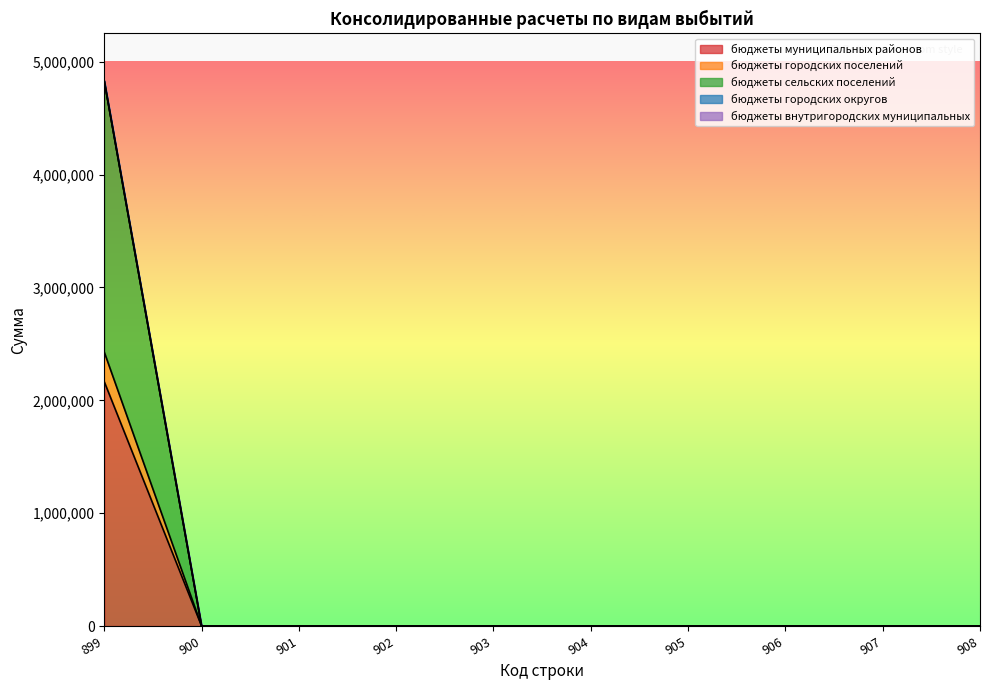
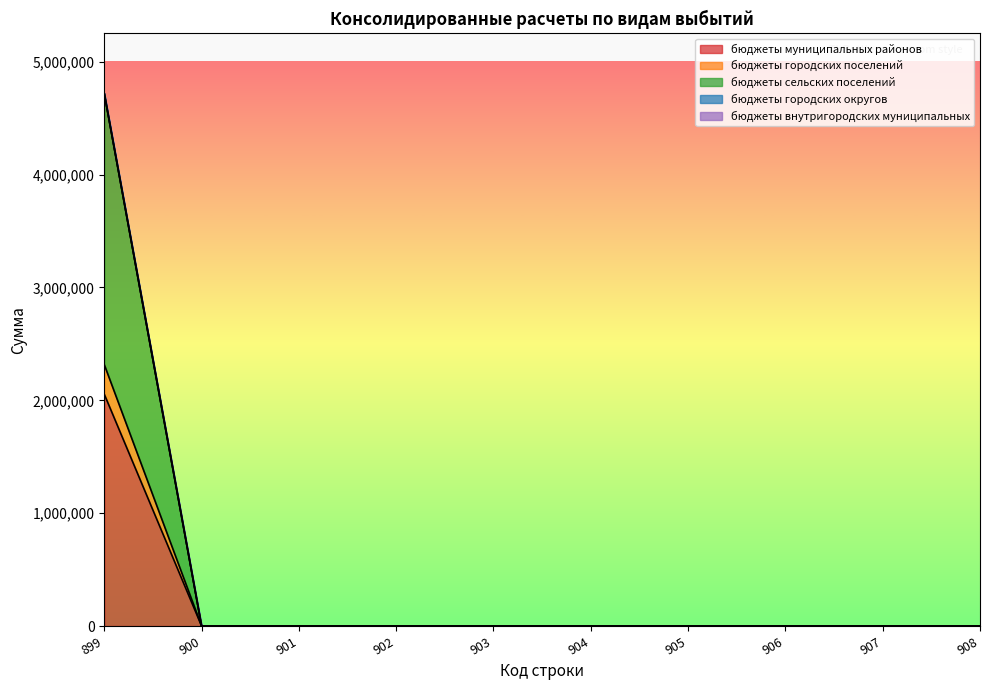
  {
    "бюджеты муниципальных районов": {
-     "899": "2,160,000"
+     "899": "2,050,000"
    },
    "бюджеты городских поселений": {
      "899": "260,000"
    }
  }
